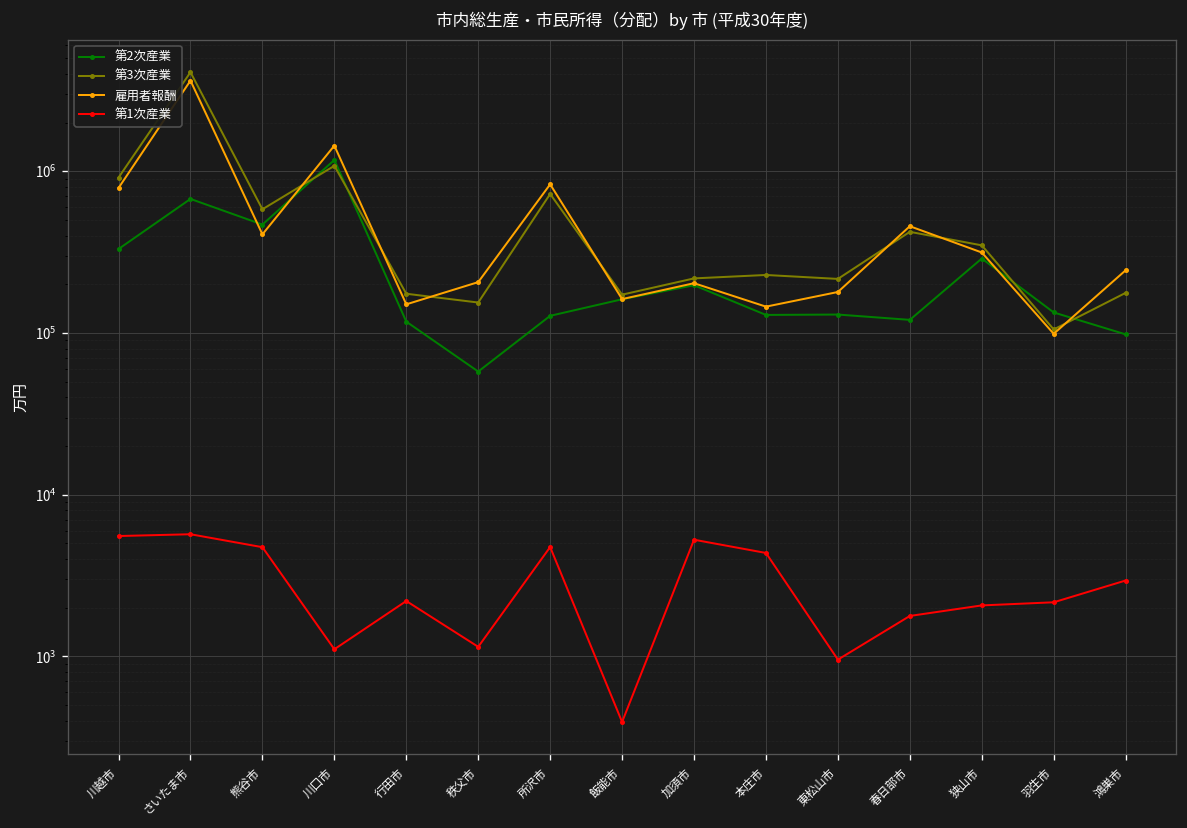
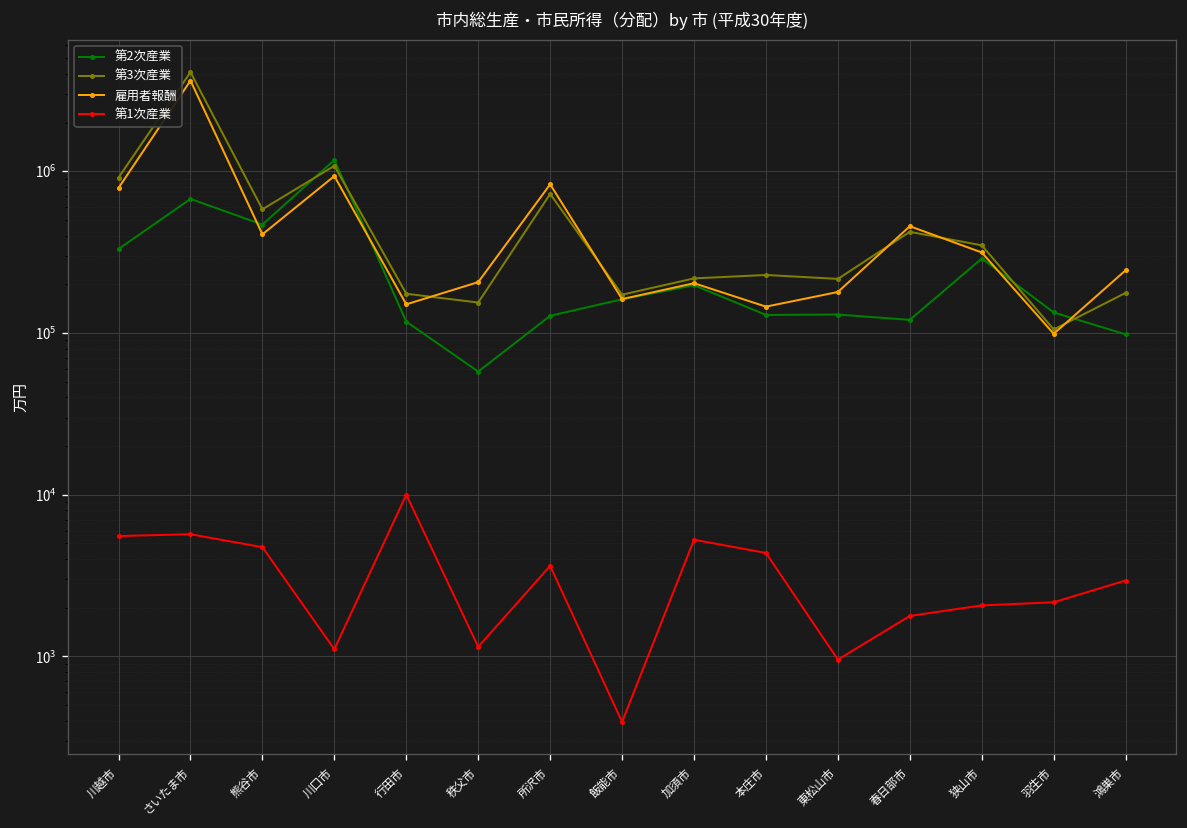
  {
    "第2次産業": {
      "川越市": 330000,
      "さいたま市": 700000,
      "熊谷市": 470000,
      "川口市": 1200000,
      "行田市": 120000,
      "秩父市": 58000,
      "所沢市": 130000,
      "本庄市": 130000,
      "東松山市": 130000,
      "春日部市": 120000,
      "狭山市": 290000,
      "羽生市": 130000,
      "鴻巣市": 100000
    },
    "第3次産業": {
      "川越市": 900000,
      "さいたま市": 4100000,
      "熊谷市": 580000,
      "川口市": 1100000,
      "行田市": 170000,
      "秩父市": 150000,
      "所沢市": 700000,
      "飯能市": 170000,
      "加須市": 220000,
      "本庄市": 230000,
      "東松山市": 220000,
      "春日部市": 420000,
      "狭山市": 350000,
      "羽生市": 110000,
      "鴻巣市": 180000
    },
    "雇用者報酬": {
      "川越市": 800000,
      "さいたま市": 3600000,
      "熊谷市": 410000,
-     "川口市": 1400000,
+     "川口市": 900000,
      "行田市": 150000,
      "秩父市": 210000,
      "所沢市": 800000,
      "本庄市": 150000,
      "東松山市": 180000,
      "春日部市": 460000,
      "狭山市": 310000,
      "羽生市": 100000,
      "鴻巣市": 240000
    },
    "第1次産業": {
      "川越市": 5600,
      "さいたま市": 5700,
      "熊谷市": 4700,
      "川口市": 1100,
-     "行田市": 2200,
+     "行田市": 10000,
      "秩父市": 1100,
-     "所沢市": 4700,
+     "所沢市": 3600,
      "飯能市": 390,
      "加須市": 5300,
      "本庄市": 4400,
      "東松山市": 1000,
      "春日部市": 1800,
      "狭山市": 2100,
      "羽生市": 2200,
      "鴻巣市": 2900
    }
  }
